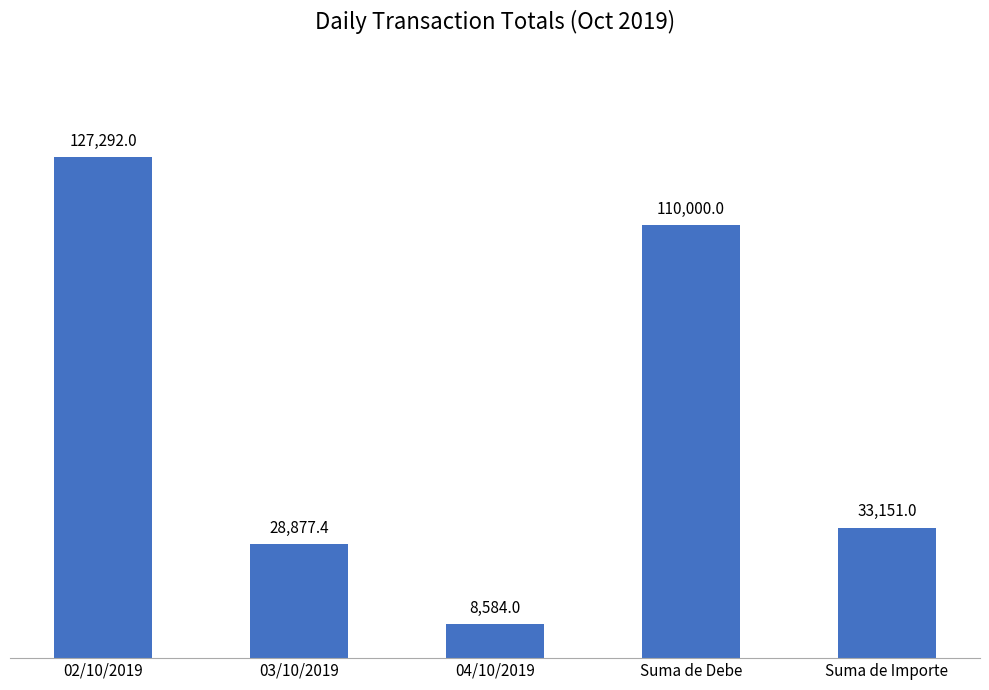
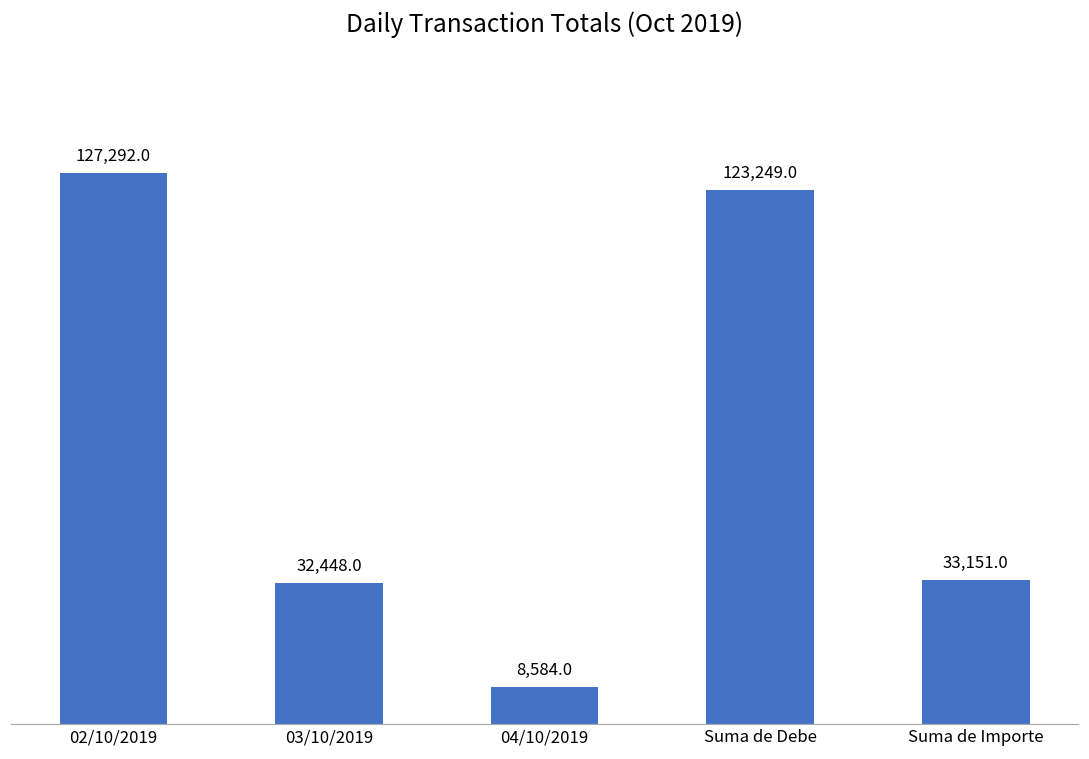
  {
    "02/10/2019": "127,292.0",
-   "03/10/2019": "28,877.4",
+   "03/10/2019": "32,448.0",
    "04/10/2019": "8,584.0",
-   "Suma de Debe": "110,000.0",
+   "Suma de Debe": "123,249.0",
    "Suma de Importe": "33,151.0"
  }
